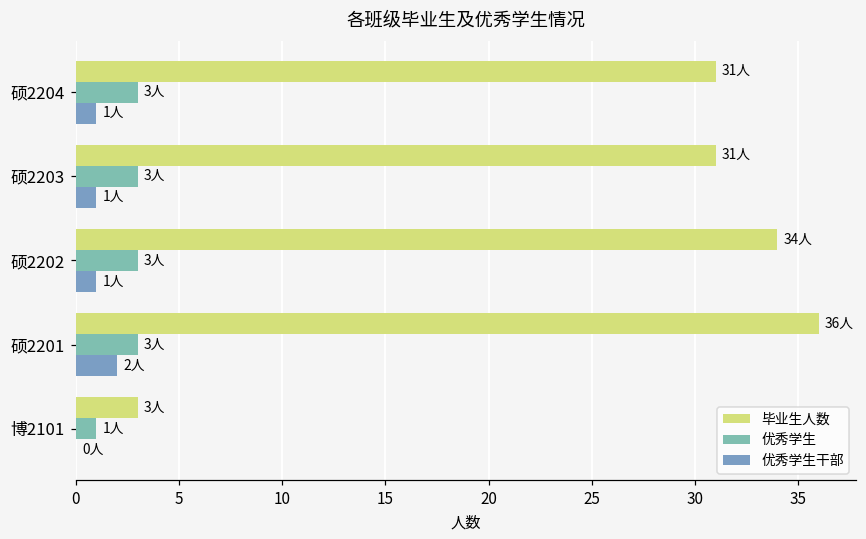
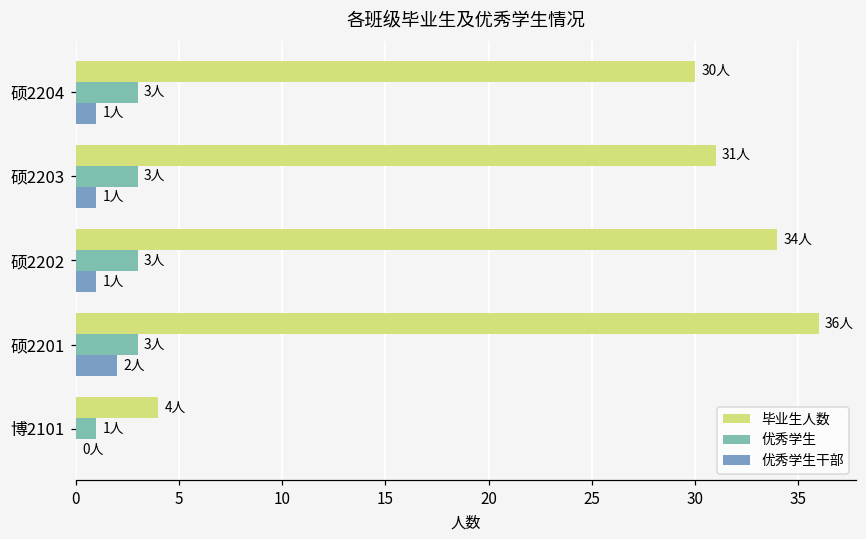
  {
    "毕业生人数": {
-     "硕2204": "31人",
+     "硕2204": "30人",
      "硕2203": "31人",
      "硕2202": "34人",
      "硕2201": "36人",
-     "博2101": "3人"
+     "博2101": "4人"
    }
  }
